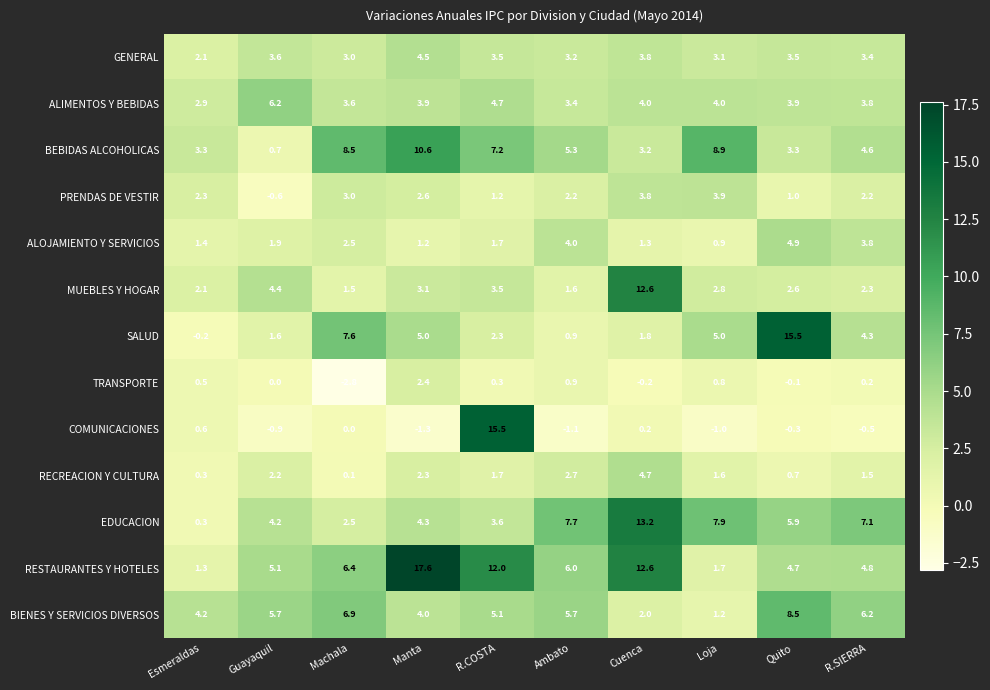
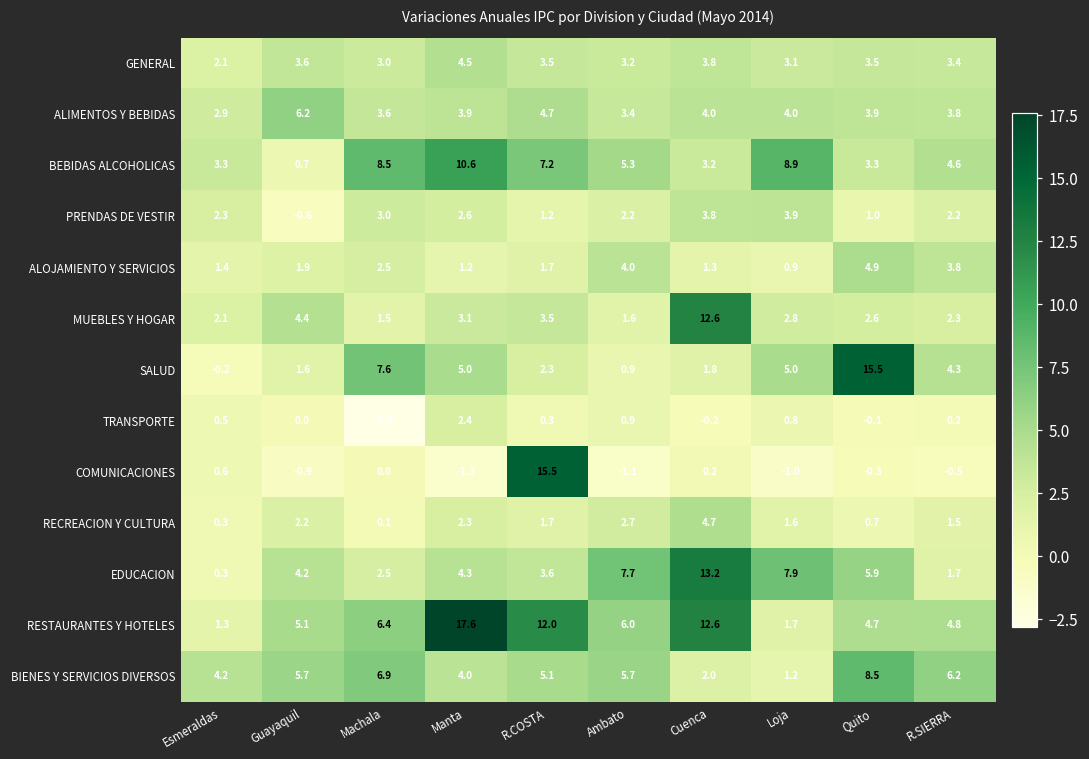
  {
    "GENERAL": {
      "Esmeraldas": 2.1,
      "Guayaquil": 3.6,
      "Machala": 3.0,
      "Manta": 4.5,
      "R.COSTA": 3.5,
      "Ambato": 3.2,
      "Cuenca": 3.8,
      "Loja": 3.1,
      "Quito": 3.5,
      "R.SIERRA": 3.4
    },
    "ALIMENTOS Y BEBIDAS": {
      "Esmeraldas": 2.9,
      "Guayaquil": 6.2,
      "Machala": 3.6,
      "Manta": 3.9,
      "R.COSTA": 4.7,
      "Ambato": 3.4,
      "Cuenca": 4.0,
      "Loja": 4.0,
      "Quito": 3.9,
      "R.SIERRA": 3.8
    },
    "BEBIDAS ALCOHOLICAS": {
      "Esmeraldas": 3.3,
      "Guayaquil": 0.7,
      "Machala": 8.5,
      "Manta": 10.6,
      "R.COSTA": 7.2,
      "Ambato": 5.3,
      "Cuenca": 3.2,
      "Loja": 8.9,
      "Quito": 3.3,
      "R.SIERRA": 4.6
    },
    "PRENDAS DE VESTIR": {
      "Esmeraldas": 2.3,
      "Guayaquil": -0.6,
      "Machala": 3.0,
      "Manta": 2.6,
      "R.COSTA": 1.2,
      "Ambato": 2.2,
      "Cuenca": 3.8,
      "Loja": 3.9,
      "Quito": 1.0,
      "R.SIERRA": 2.2
    },
    "ALOJAMIENTO Y SERVICIOS": {
      "Esmeraldas": 1.4,
      "Guayaquil": 1.9,
      "Machala": 2.5,
      "Manta": 1.2,
      "R.COSTA": 1.7,
      "Ambato": 4.0,
      "Cuenca": 1.3,
      "Loja": 0.9,
      "Quito": 4.9,
      "R.SIERRA": 3.8
    },
    "MUEBLES Y HOGAR": {
      "Esmeraldas": 2.1,
      "Guayaquil": 4.4,
      "Machala": 1.5,
      "Manta": 3.1,
      "R.COSTA": 3.5,
      "Ambato": 1.6,
      "Cuenca": 12.6,
      "Loja": 2.8,
      "Quito": 2.6,
      "R.SIERRA": 2.3
    },
    "SALUD": {
      "Esmeraldas": -0.2,
      "Guayaquil": 1.6,
      "Machala": 7.6,
      "Manta": 5.0,
      "R.COSTA": 2.3,
      "Ambato": 0.9,
      "Cuenca": 1.8,
      "Loja": 5.0,
      "Quito": 15.5,
      "R.SIERRA": 4.3
    },
    "TRANSPORTE": {
      "Esmeraldas": 0.5,
      "Guayaquil": 0.0,
      "Manta": 2.4,
      "R.COSTA": 0.3,
      "Ambato": 0.9,
      "Cuenca": -0.2,
      "Loja": 0.8,
      "Quito": -0.1,
      "R.SIERRA": 0.2
    },
    "COMUNICACIONES": {
      "Esmeraldas": 0.6,
      "Guayaquil": -0.9,
      "Machala": 0.0,
      "Manta": -1.3,
      "R.COSTA": 15.5,
      "Ambato": -1.1,
      "Cuenca": 0.2,
      "Loja": -1.0,
      "Quito": -0.3,
      "R.SIERRA": -0.5
    },
    "RECREACION Y CULTURA": {
      "Esmeraldas": 0.3,
      "Guayaquil": 2.2,
      "Machala": 0.1,
      "Manta": 2.3,
      "R.COSTA": 1.7,
      "Ambato": 2.7,
      "Cuenca": 4.7,
      "Loja": 1.6,
      "Quito": 0.7,
      "R.SIERRA": 1.5
    },
    "EDUCACION": {
      "Esmeraldas": 0.3,
      "Guayaquil": 4.2,
      "Machala": 2.5,
      "Manta": 4.3,
      "R.COSTA": 3.6,
      "Ambato": 7.7,
      "Cuenca": 13.2,
      "Loja": 7.9,
      "Quito": 5.9,
-     "R.SIERRA": 7.1
+     "R.SIERRA": 1.7
    },
    "RESTAURANTES Y HOTELES": {
      "Esmeraldas": 1.3,
      "Guayaquil": 5.1,
      "Machala": 6.4,
      "Manta": 17.6,
      "R.COSTA": 12.0,
      "Ambato": 6.0,
      "Cuenca": 12.6,
      "Loja": 1.7,
      "Quito": 4.7,
      "R.SIERRA": 4.8
    },
    "BIENES Y SERVICIOS DIVERSOS": {
      "Esmeraldas": 4.2,
      "Guayaquil": 5.7,
      "Machala": 6.9,
      "Manta": 4.0,
      "R.COSTA": 5.1,
      "Ambato": 5.7,
      "Cuenca": 2.0,
      "Loja": 1.2,
      "Quito": 8.5,
      "R.SIERRA": 6.2
    }
  }
